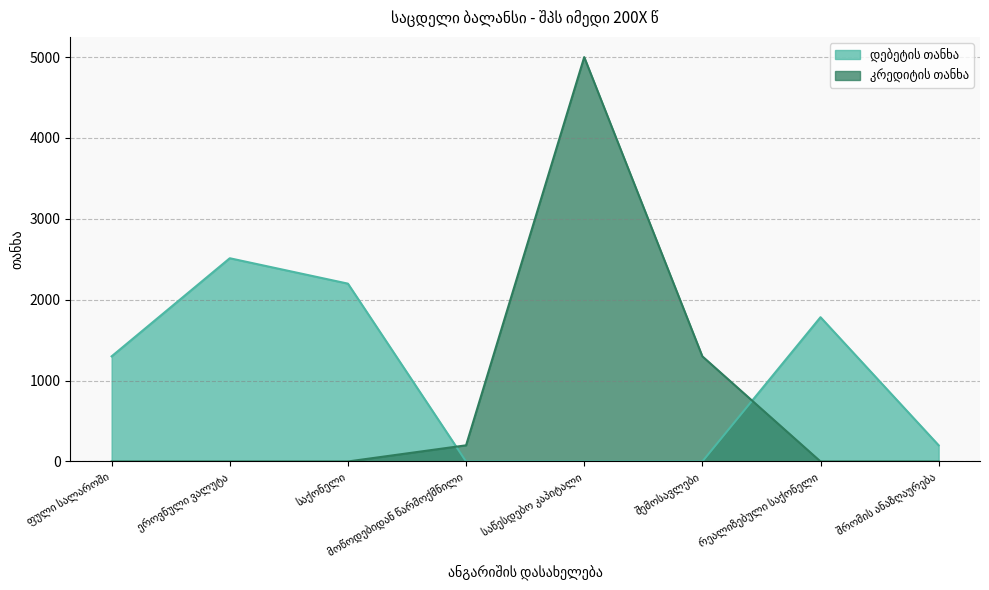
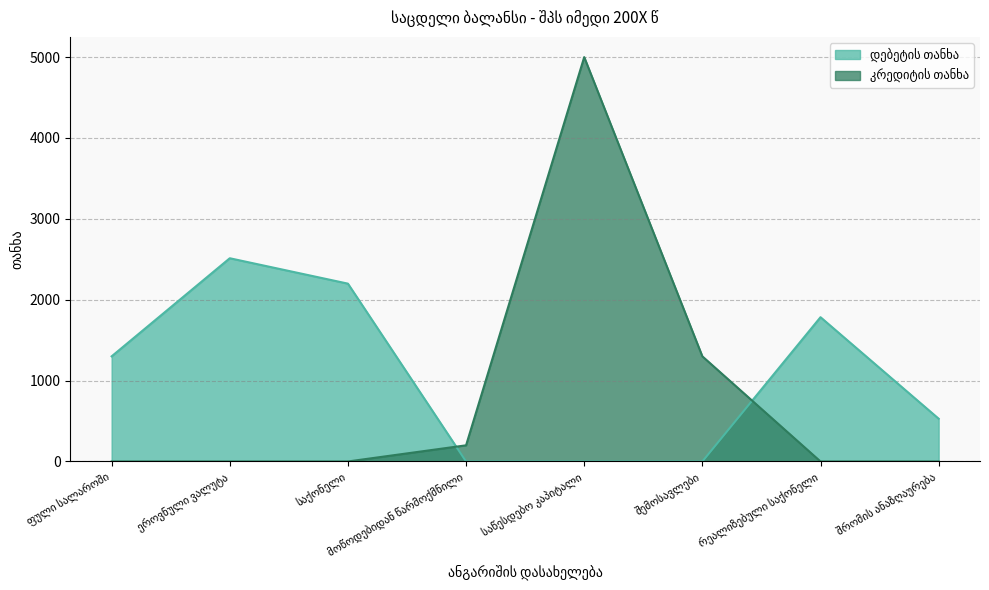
  {
    "დებეტის თანხა": {
      "ფული სალაროში": 1300,
      "ეროვნული ვალუტა": 2500,
      "საქონელი": 2200,
      "მოწოდებიდან წარმოქმნილი": 0,
      "საწესდებო კაპიტალი": 0,
      "შემოსავლები": 0,
      "რეალიზებული საქონელი": 1800,
-     "შრომის ანაზღაურება": 200
+     "შრომის ანაზღაურება": 500
    },
    "კრედიტის თანხა": {
      "ფული სალაროში": 0,
      "ეროვნული ვალუტა": 0,
      "საქონელი": 0,
      "მოწოდებიდან წარმოქმნილი": 200,
      "საწესდებო კაპიტალი": 5000,
      "შემოსავლები": 1300,
      "რეალიზებული საქონელი": 0,
      "შრომის ანაზღაურება": 0
    }
  }
